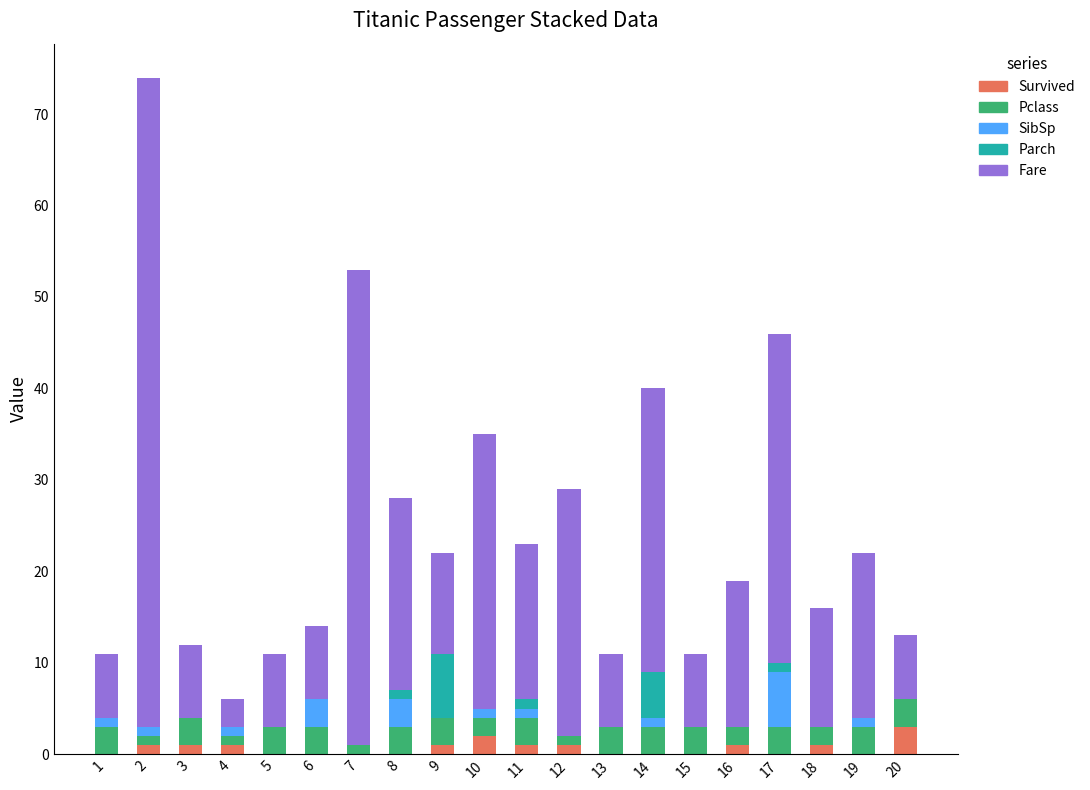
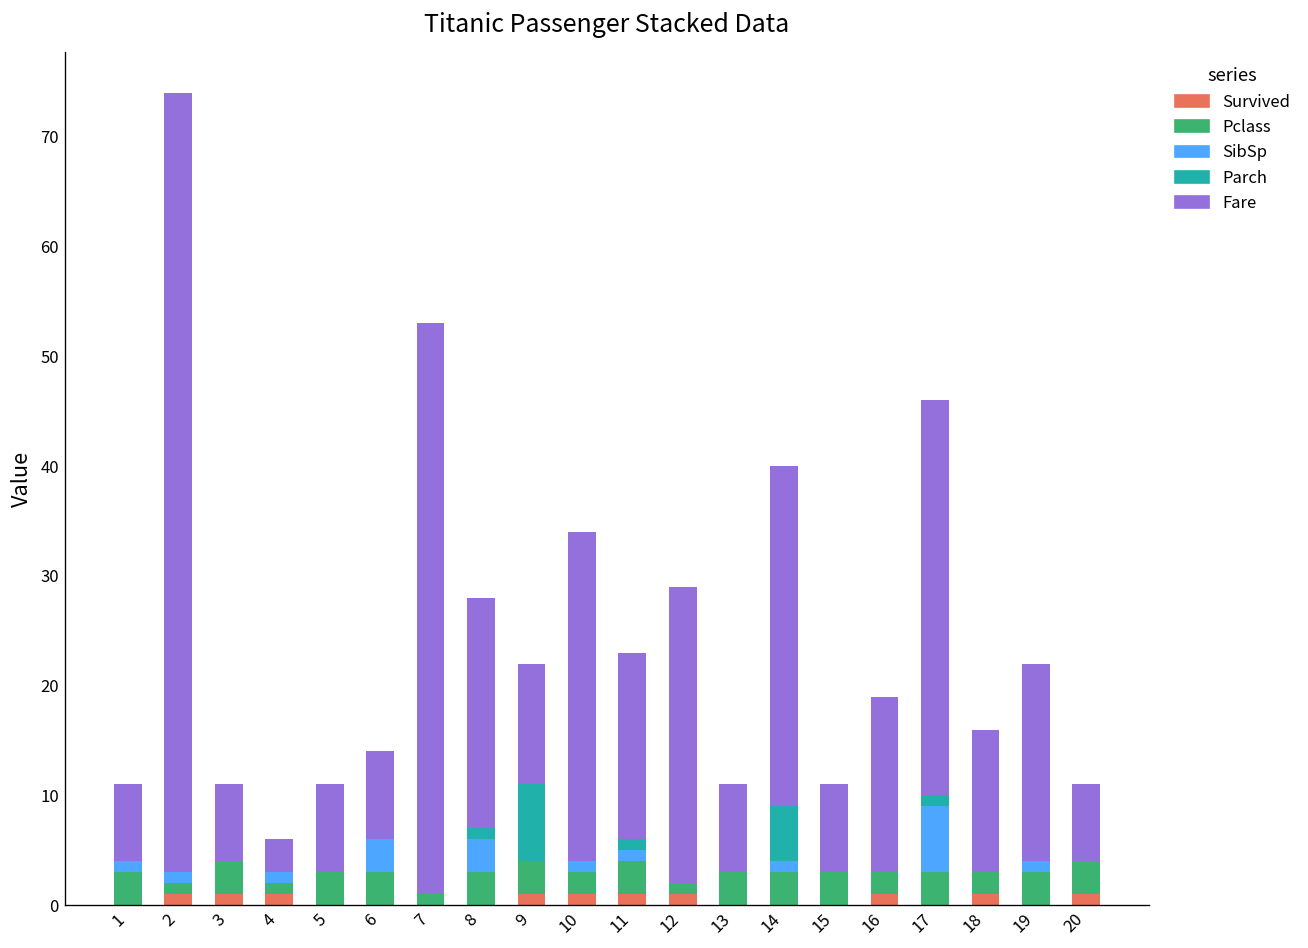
  {
    "Survived": {
      "1": 0,
      "2": 1,
      "3": 1,
      "4": 1,
      "5": 0,
      "6": 0,
      "7": 0,
      "8": 0,
      "9": 1,
-     "10": 2,
+     "10": 1,
      "11": 1,
      "12": 1,
      "13": 0,
      "14": 0,
      "15": 0,
      "16": 1,
      "17": 0,
      "18": 1,
      "19": 0,
-     "20": 3
+     "20": 1
    },
    "Pclass": {
      "1": 3,
      "2": 1,
      "3": 3,
      "4": 1,
      "5": 3,
      "6": 3,
      "7": 1,
      "8": 3,
      "9": 3,
      "10": 2,
      "11": 3,
      "12": 1,
      "13": 3,
      "14": 3,
      "15": 3,
      "16": 2,
      "17": 3,
      "18": 2,
      "19": 3,
      "20": 3
    },
    "SibSp": {
      "1": 1,
      "2": 1,
      "3": 0,
      "4": 1,
      "5": 0,
      "6": 3,
      "7": 0,
      "8": 3,
      "9": 0,
      "10": 1,
      "11": 1,
      "12": 0,
      "13": 0,
      "14": 1,
      "15": 0,
      "16": 0,
      "17": 6,
      "18": 0,
      "19": 1,
      "20": 0
    },
    "Parch": {
      "1": 0,
      "2": 0,
      "3": 0,
      "4": 0,
      "5": 0,
      "6": 0,
      "7": 0,
      "8": 1,
      "9": 7,
      "10": 0,
      "11": 1,
      "12": 0,
      "13": 0,
      "14": 5,
      "15": 0,
      "16": 0,
      "17": 1,
      "18": 0,
      "19": 0,
      "20": 0
    },
    "Fare": {
      "1": 7,
      "2": 71,
-     "3": 8,
+     "3": 7,
      "4": 3,
      "5": 8,
      "6": 8,
      "7": 52,
      "8": 21,
      "9": 11,
      "10": 30,
      "11": 17,
      "12": 27,
      "13": 8,
      "14": 31,
      "15": 8,
      "16": 16,
      "17": 36,
      "18": 13,
      "19": 18,
      "20": 7
    }
  }
